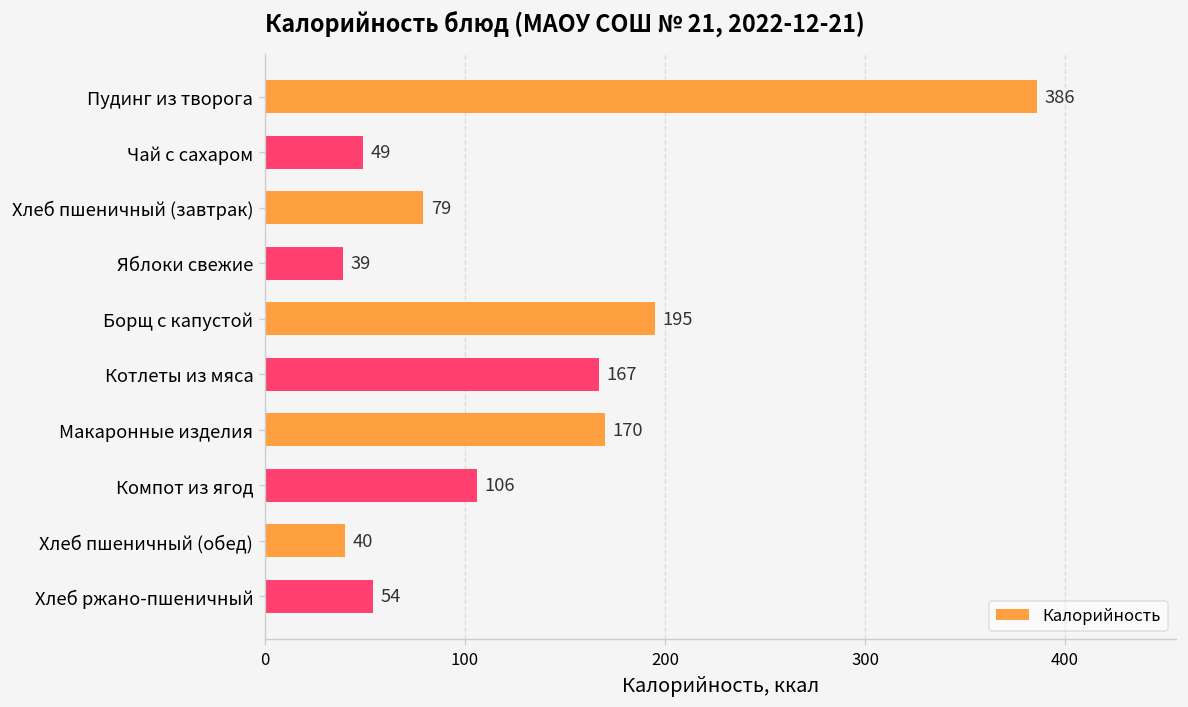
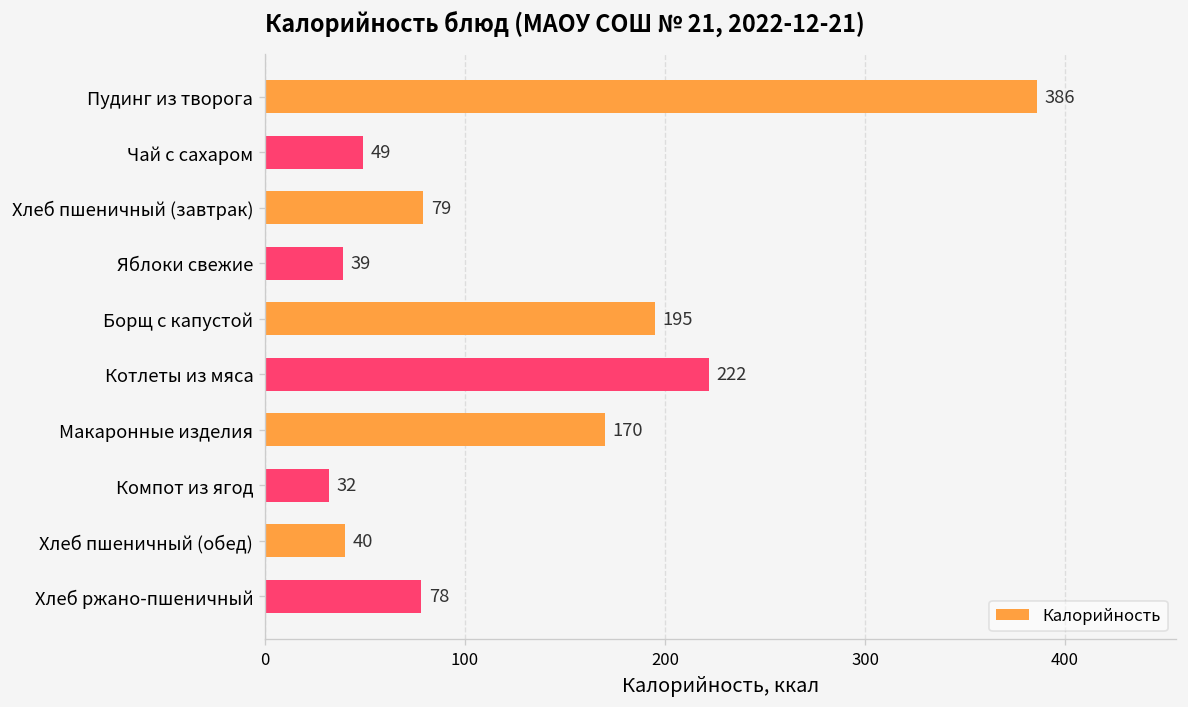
  {
    "Пудинг из творога": 386,
    "Чай с сахаром": 49,
    "Хлеб пшеничный (завтрак)": 79,
    "Яблоки свежие": 39,
    "Борщ с капустой": 195,
-   "Котлеты из мяса": 167,
+   "Котлеты из мяса": 222,
    "Макаронные изделия": 170,
-   "Компот из ягод": 106,
+   "Компот из ягод": 32,
    "Хлеб пшеничный (обед)": 40,
-   "Хлеб ржано-пшеничный": 54
+   "Хлеб ржано-пшеничный": 78
  }
